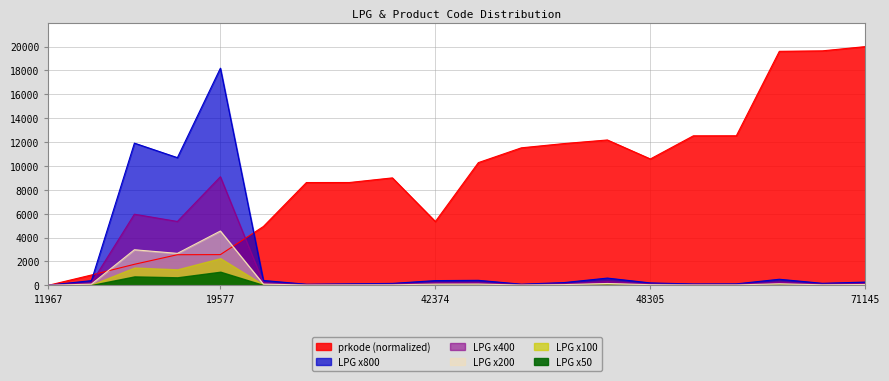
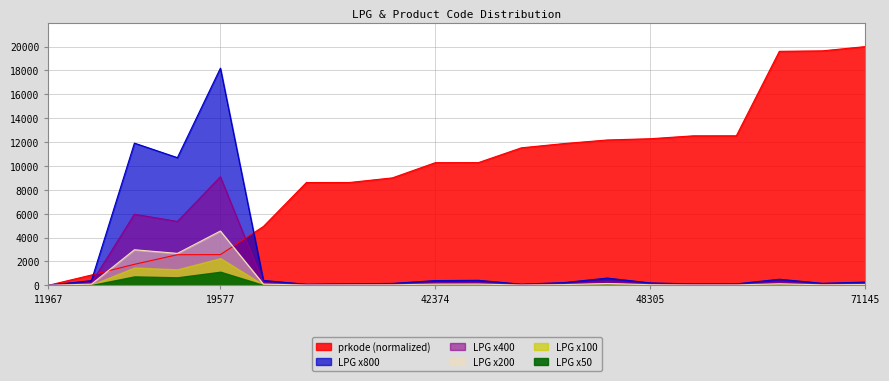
  {
    "prkode (normalized)": {
      "19577": 2600,
-     "42374": 5300,
-     "48305": 10600,
+     "42374": 10300,
+     "48305": 12300,
      "71145": 20000
    },
    "LPG x800": {
      "19577": 18200
    },
    "LPG x400": {
      "19577": 9100
    },
    "LPG x200": {
      "19577": 4500
    },
    "LPG x100": {
      "19577": 2300
    },
    "LPG x50": {
      "19577": 1100
    }
  }
